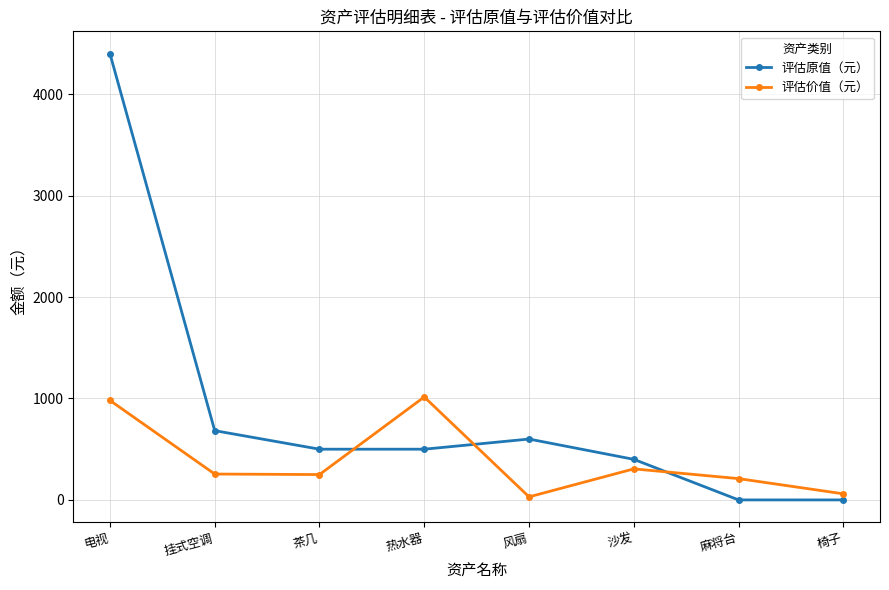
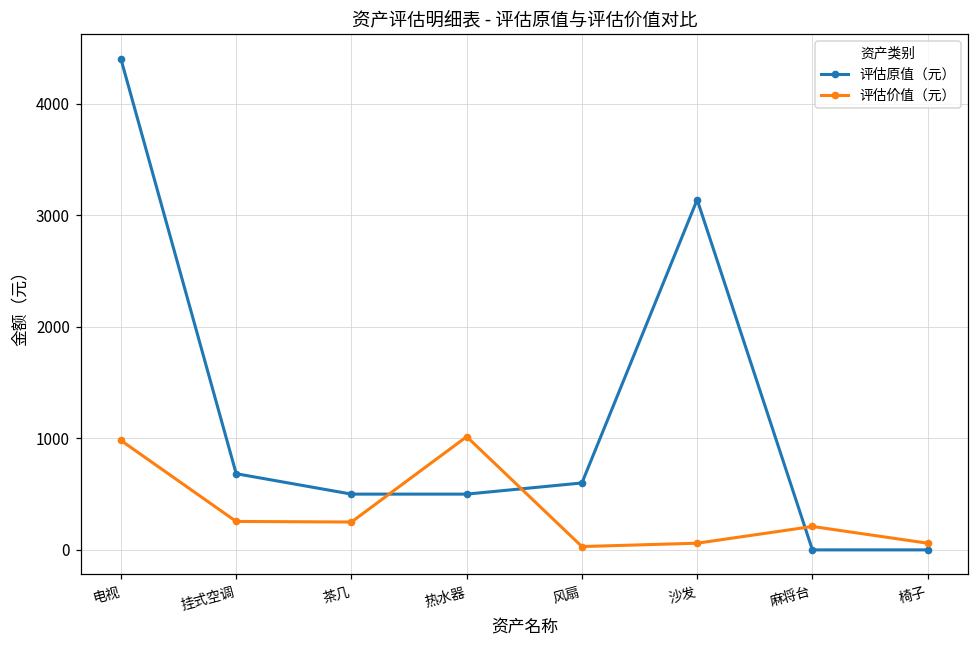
  {
    "评估原值（元）": {
      "电视": 4400,
      "挂式空调": 680,
      "茶几": 500,
      "热水器": 500,
      "风扇": 600,
-     "沙发": 400,
+     "沙发": 3140,
      "麻将台": 0,
      "椅子": 0
    },
    "评估价值（元）": {
      "电视": 980,
      "挂式空调": 260,
      "茶几": 250,
      "热水器": 1020,
      "风扇": 30,
-     "沙发": 310,
+     "沙发": 60,
      "麻将台": 210,
      "椅子": 60
    }
  }
